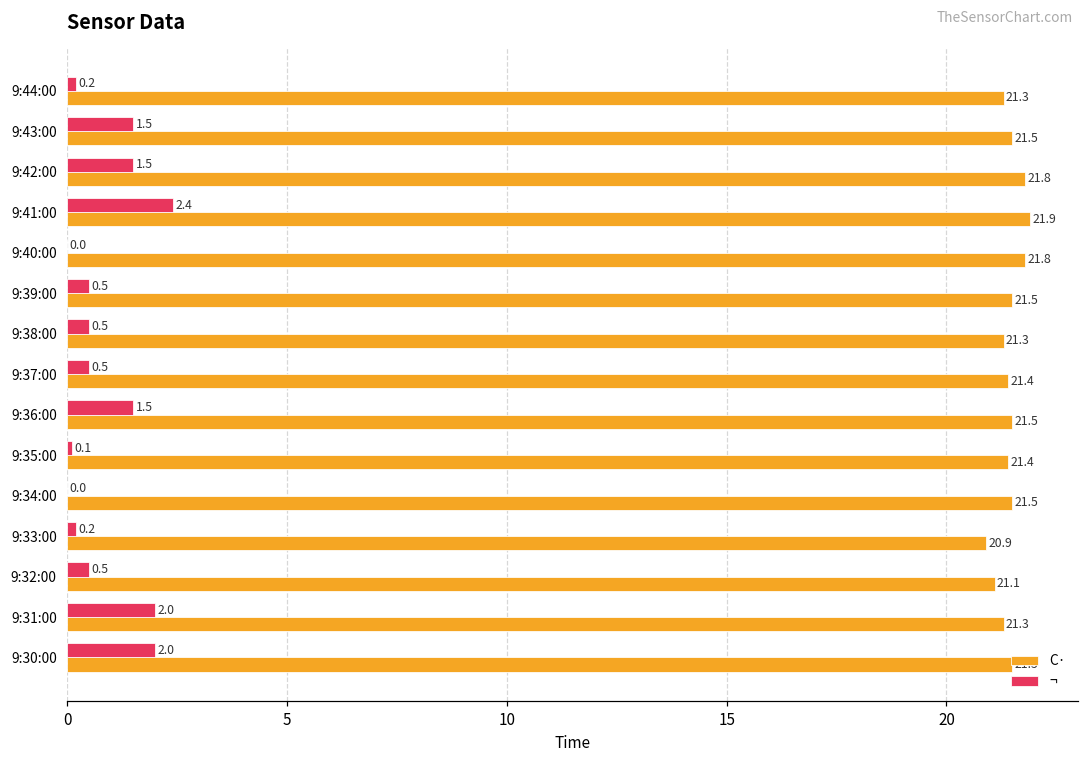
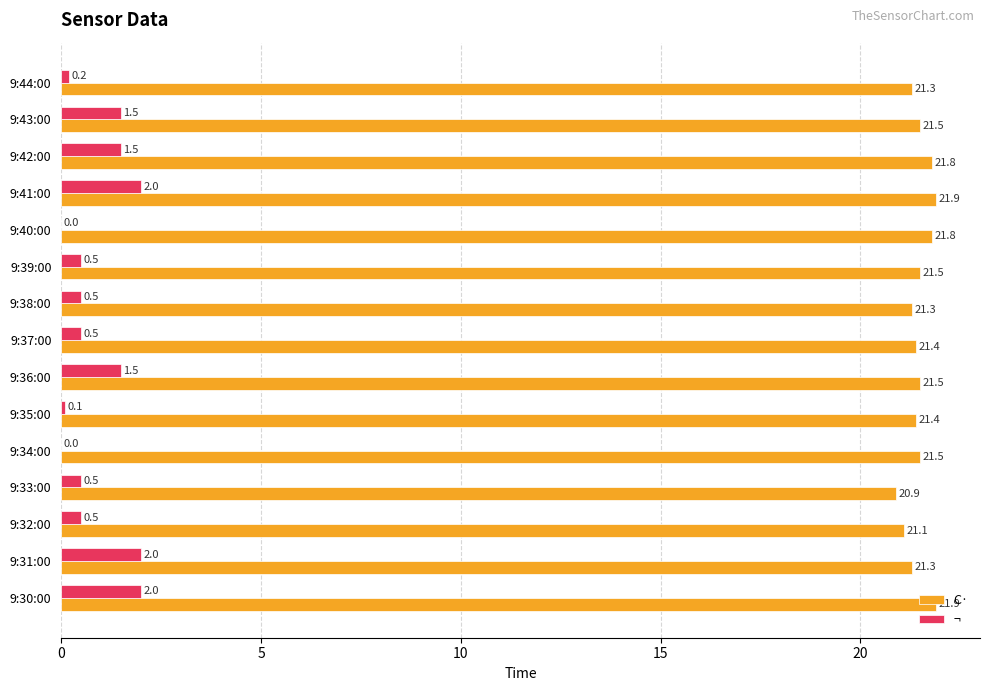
  {
    "C·": {
      "9:44:00": 21.3,
      "9:43:00": 21.5,
      "9:42:00": 21.8,
      "9:41:00": 21.9,
      "9:40:00": 21.8,
      "9:39:00": 21.5,
      "9:38:00": 21.3,
      "9:37:00": 21.4,
      "9:36:00": 21.5,
      "9:35:00": 21.4,
      "9:34:00": 21.5,
      "9:33:00": 20.9,
      "9:32:00": 21.1,
      "9:31:00": 21.3,
-     "9:30:00": 21.5
+     "9:30:00": 21.9
    },
    "¬": {
      "9:44:00": 0.2,
      "9:43:00": 1.5,
      "9:42:00": 1.5,
-     "9:41:00": 2.4,
+     "9:41:00": 2.0,
      "9:40:00": 0.0,
      "9:39:00": 0.5,
      "9:38:00": 0.5,
      "9:37:00": 0.5,
      "9:36:00": 1.5,
      "9:35:00": 0.1,
      "9:34:00": 0.0,
-     "9:33:00": 0.2,
+     "9:33:00": 0.5,
      "9:32:00": 0.5,
      "9:31:00": 2.0,
      "9:30:00": 2.0
    }
  }
